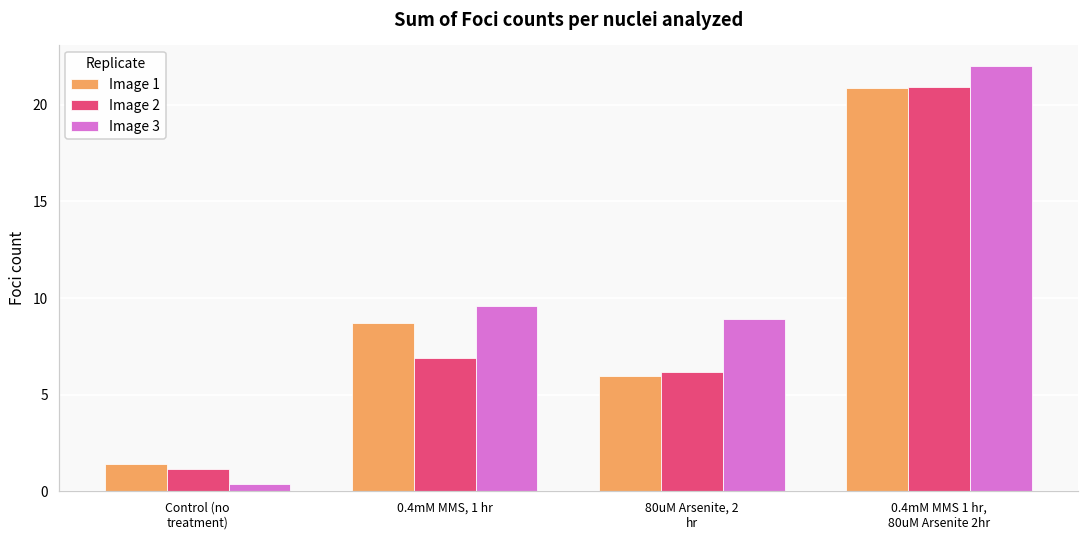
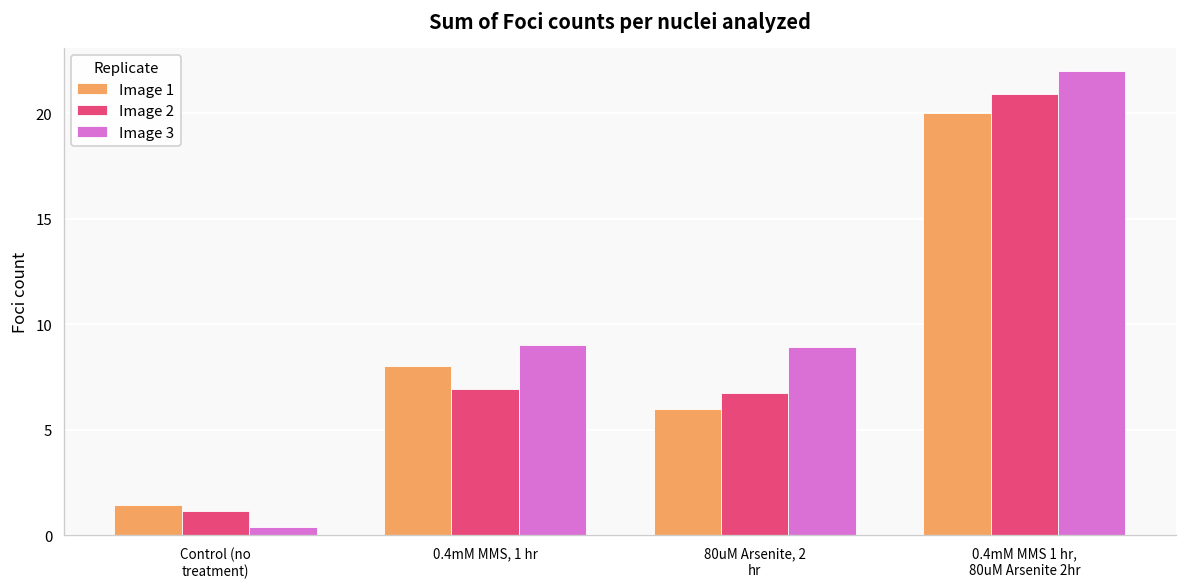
  {
    "Image 1": {
      "Control (no treatment)": 1.4,
-     "0.4mM MMS, 1 hr": 8.7,
+     "0.4mM MMS, 1 hr": 8.0,
      "80uM Arsenite, 2 hr": 6.0,
-     "0.4mM MMS 1 hr, 80uM Arsenite 2hr": 20.9
+     "0.4mM MMS 1 hr, 80uM Arsenite 2hr": 20.0
    },
    "Image 2": {
      "Control (no treatment)": 1.1,
      "0.4mM MMS, 1 hr": 6.9,
-     "80uM Arsenite, 2 hr": 6.2,
+     "80uM Arsenite, 2 hr": 6.7,
      "0.4mM MMS 1 hr, 80uM Arsenite 2hr": 20.9
    },
    "Image 3": {
      "Control (no treatment)": 0.4,
-     "0.4mM MMS, 1 hr": 9.6,
+     "0.4mM MMS, 1 hr": 9.0,
      "80uM Arsenite, 2 hr": 8.9,
      "0.4mM MMS 1 hr, 80uM Arsenite 2hr": 22.0
    }
  }
